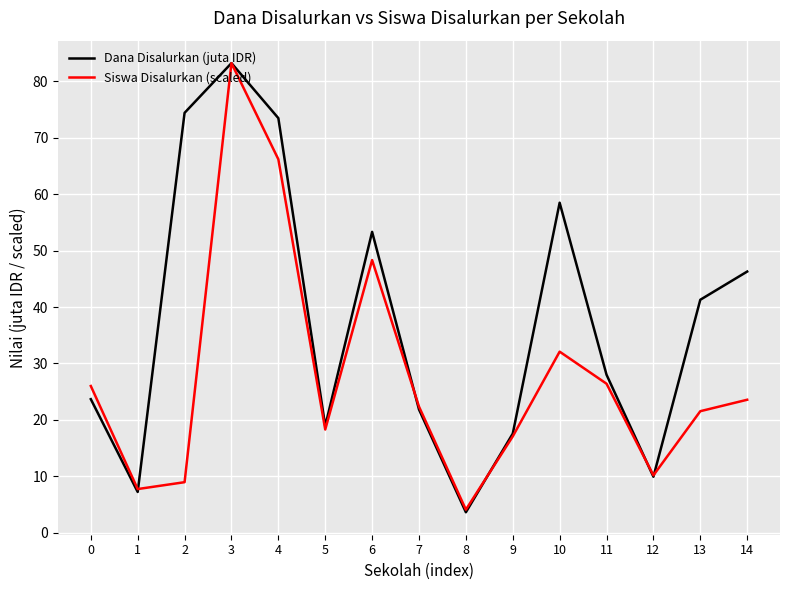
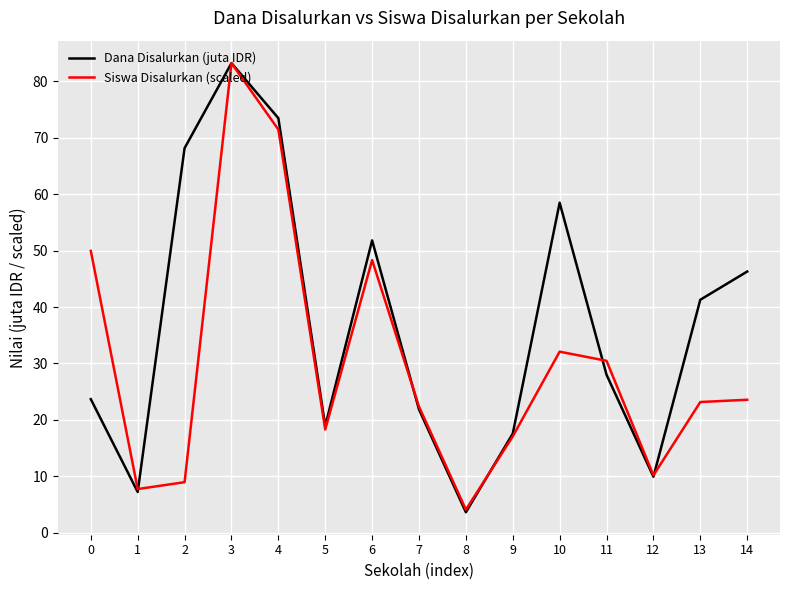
  {
    "Dana Disalurkan (juta IDR)": {
      "0": 24,
      "1": 7,
-     "2": 74,
+     "2": 68,
      "4": 73,
      "5": 19,
-     "6": 53,
+     "6": 52,
      "7": 22,
      "8": 4,
      "9": 18,
      "10": 58,
      "11": 28,
      "13": 41,
      "14": 46
    },
    "Siswa Disalurkan (scaled)": {
-     "0": 26,
+     "0": 50,
      "1": 8,
      "2": 9,
-     "4": 66,
+     "4": 71,
      "5": 18,
      "6": 48,
      "7": 22,
      "8": 4,
      "9": 17,
      "10": 32,
-     "11": 26,
-     "13": 22,
+     "11": 30,
+     "13": 23,
      "14": 24
    }
  }
